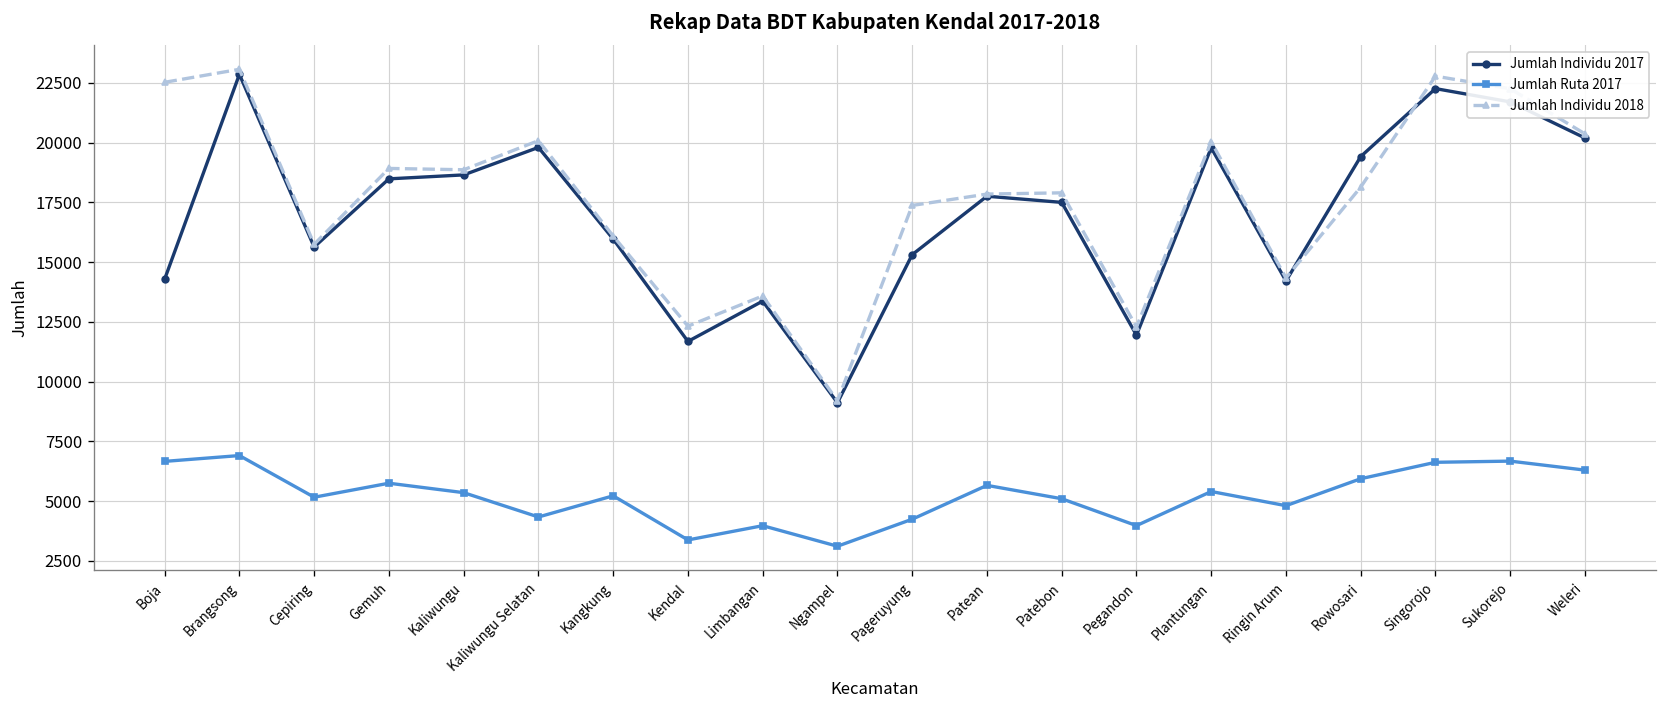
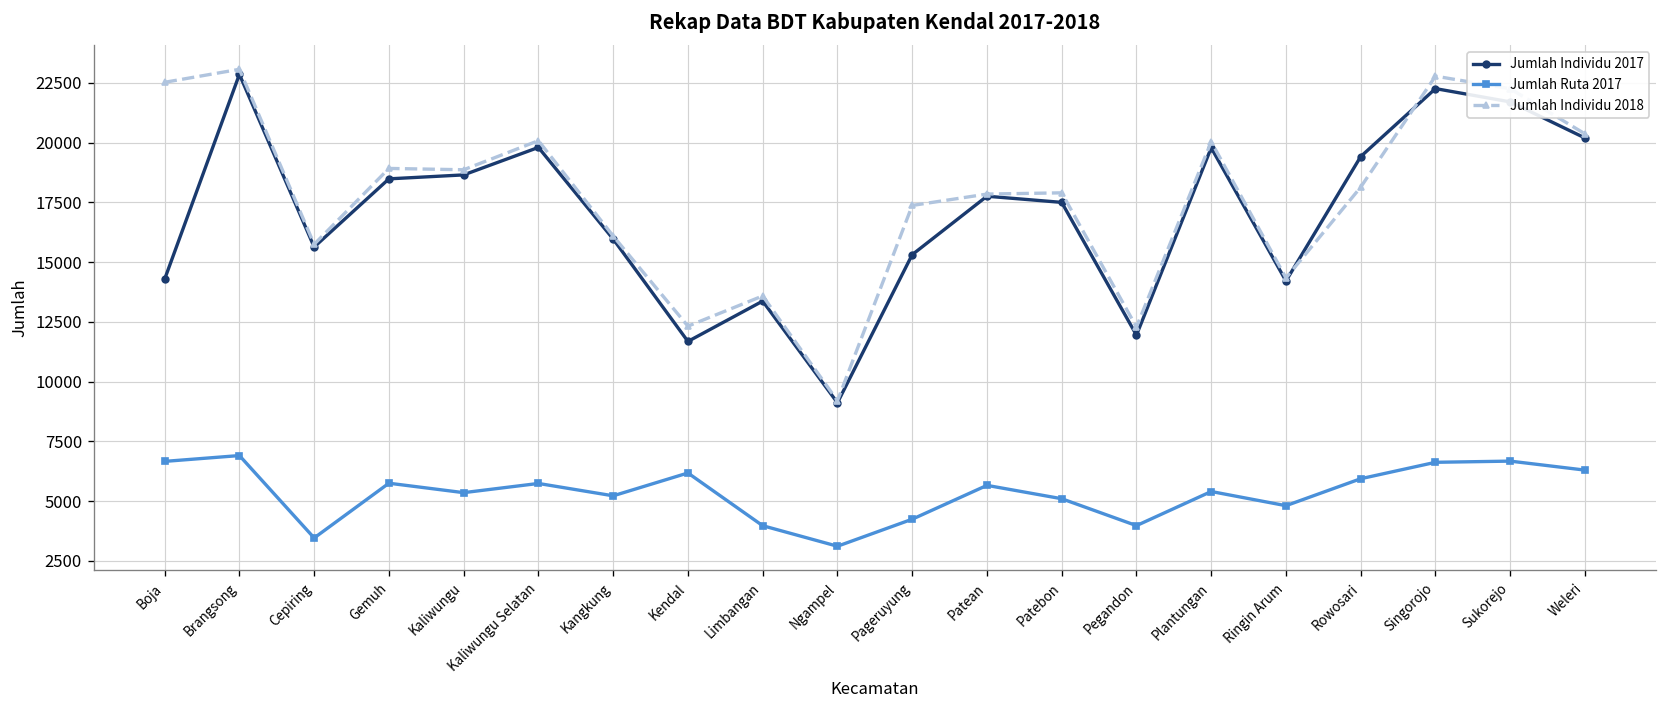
  {
    "Jumlah Individu 2017": {
      "Boja": 14300,
      "Brangsong": 22900,
      "Gemuh": 18500,
      "Kaliwungu": 18600,
      "Kaliwungu Selatan": 19800,
      "Kendal": 11700,
      "Limbangan": 13400,
      "Pageruyung": 15300,
      "Patebon": 17500,
      "Pegandon": 11900,
      "Plantungan": 19800,
      "Ringin Arum": 14200,
      "Rowosari": 19400,
      "Singorojo": 22300,
      "Weleri": 20200
    },
    "Jumlah Ruta 2017": {
      "Boja": 6700,
      "Brangsong": 6900,
-     "Cepiring": 5200,
+     "Cepiring": 3500,
      "Gemuh": 5800,
      "Kaliwungu": 5400,
-     "Kaliwungu Selatan": 4300,
+     "Kaliwungu Selatan": 5700,
      "Kangkung": 5200,
-     "Kendal": 3400,
+     "Kendal": 6200,
      "Limbangan": 4000,
      "Ngampel": 3100,
      "Pageruyung": 4200,
      "Patean": 5700,
      "Patebon": 5100,
      "Pegandon": 4000,
      "Plantungan": 5400,
      "Ringin Arum": 4800,
      "Rowosari": 5900,
      "Singorojo": 6600,
      "Sukorejo": 6700,
      "Weleri": 6300
    },
    "Jumlah Individu 2018": {
      "Boja": 22500,
      "Brangsong": 23100,
      "Gemuh": 18900,
      "Kaliwungu": 18900,
      "Kaliwungu Selatan": 20100,
      "Kendal": 12300,
      "Limbangan": 13600,
      "Pageruyung": 17400,
      "Patebon": 17900,
      "Pegandon": 12300,
      "Plantungan": 20000,
      "Ringin Arum": 14300,
      "Rowosari": 18100,
      "Singorojo": 22800,
      "Weleri": 20400
    }
  }
